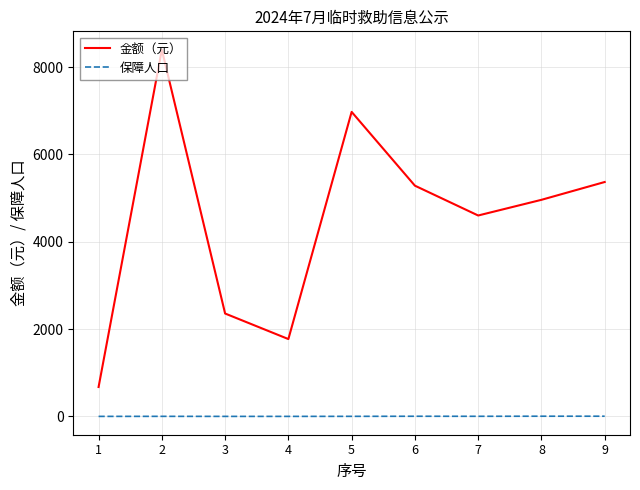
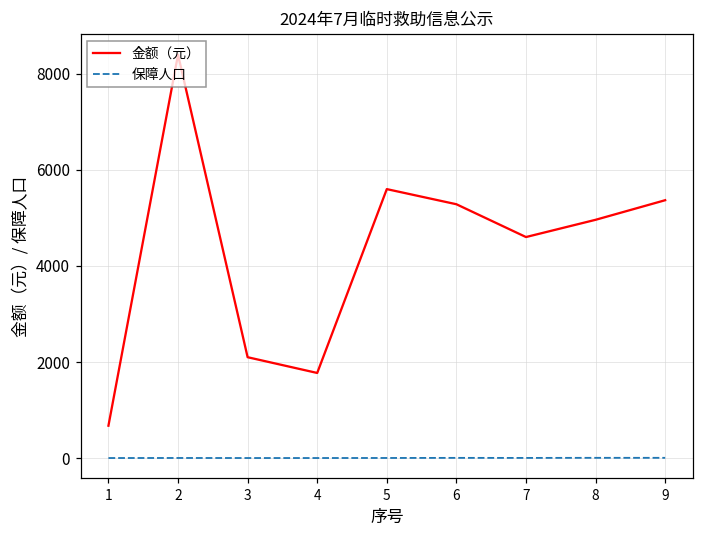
  {
    "金额（元）": {
      "1": 700,
-     "3": 2400,
+     "3": 2100,
      "4": 1800,
-     "5": 7000,
+     "5": 5600,
      "6": 5300,
      "7": 4600,
      "8": 5000,
      "9": 5400
    },
    "保障人口": {
      "1": 0,
      "2": 0,
      "3": 0,
      "4": 0,
      "5": 0,
      "6": 0,
      "7": 0,
      "8": 0,
      "9": 0
    }
  }
